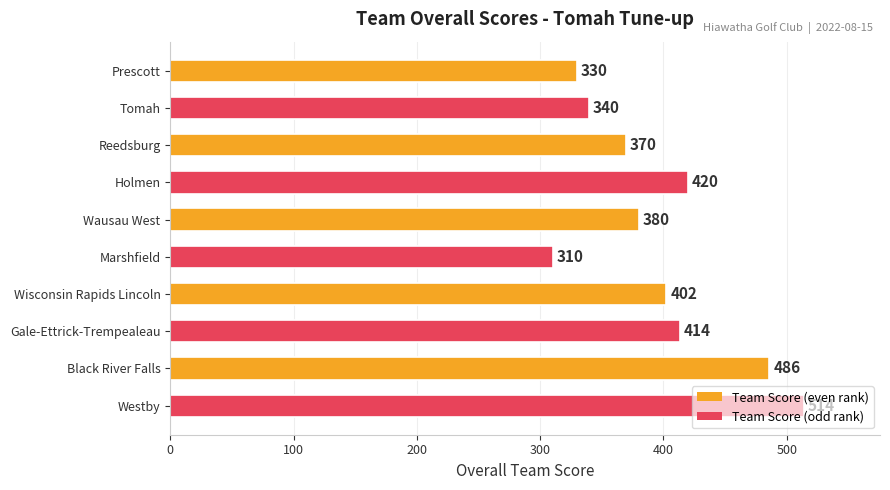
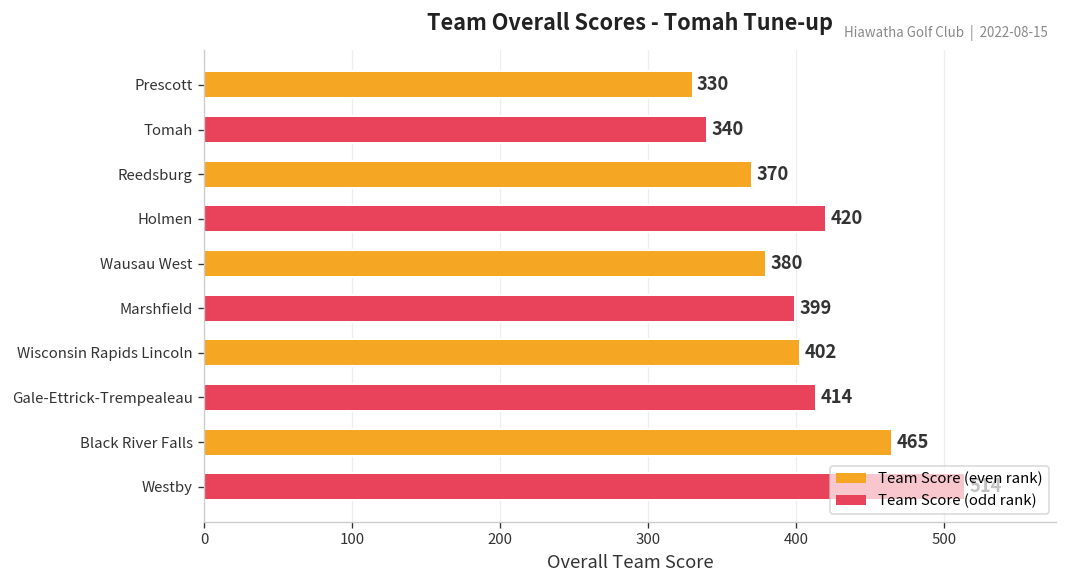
  {
    "Prescott": 330,
    "Tomah": 340,
    "Reedsburg": 370,
    "Holmen": 420,
    "Wausau West": 380,
-   "Marshfield": 310,
+   "Marshfield": 399,
    "Wisconsin Rapids Lincoln": 402,
    "Gale-Ettrick-Trempealeau": 414,
-   "Black River Falls": 486
+   "Black River Falls": 465
  }
